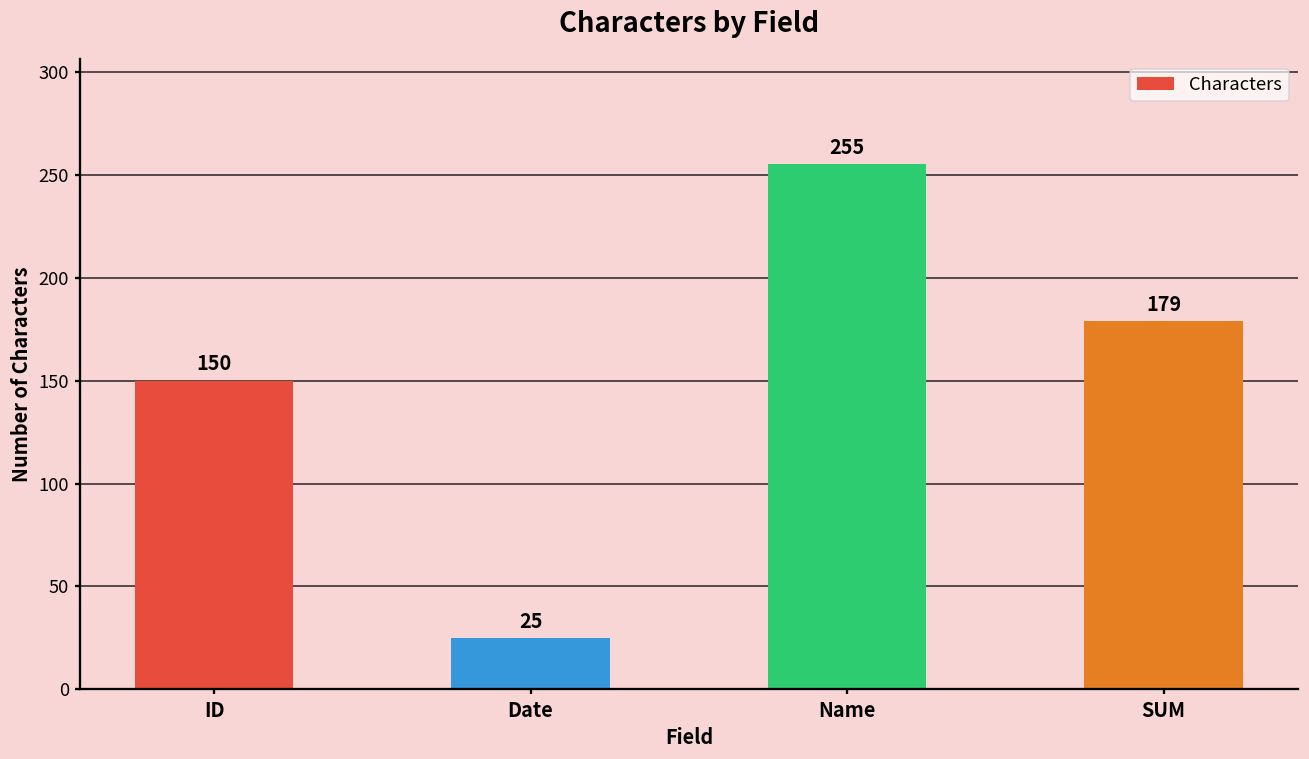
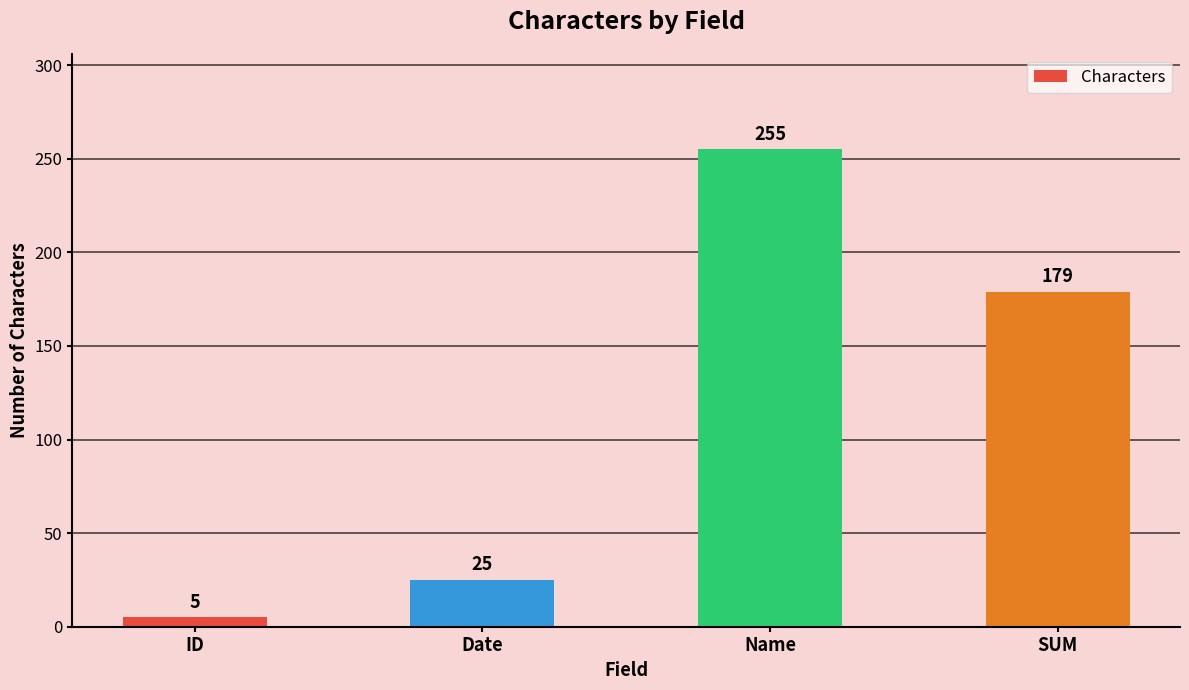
  {
-   "ID": 150,
+   "ID": 5,
    "Date": 25,
    "Name": 255,
    "SUM": 179
  }
